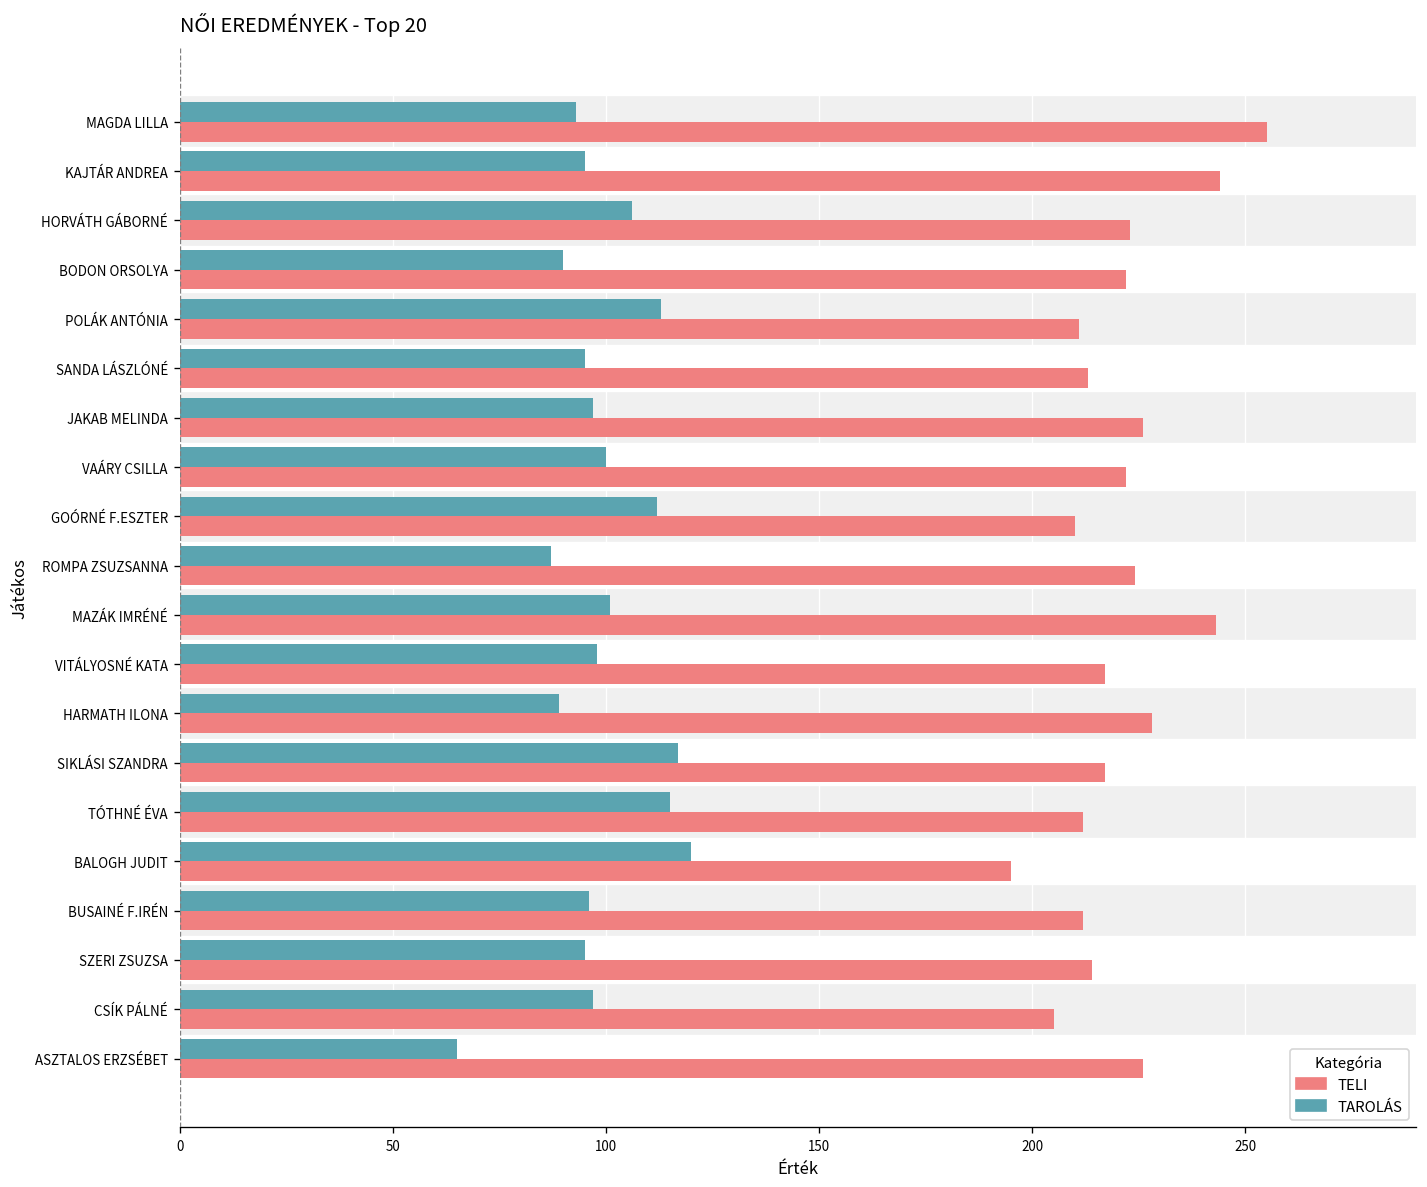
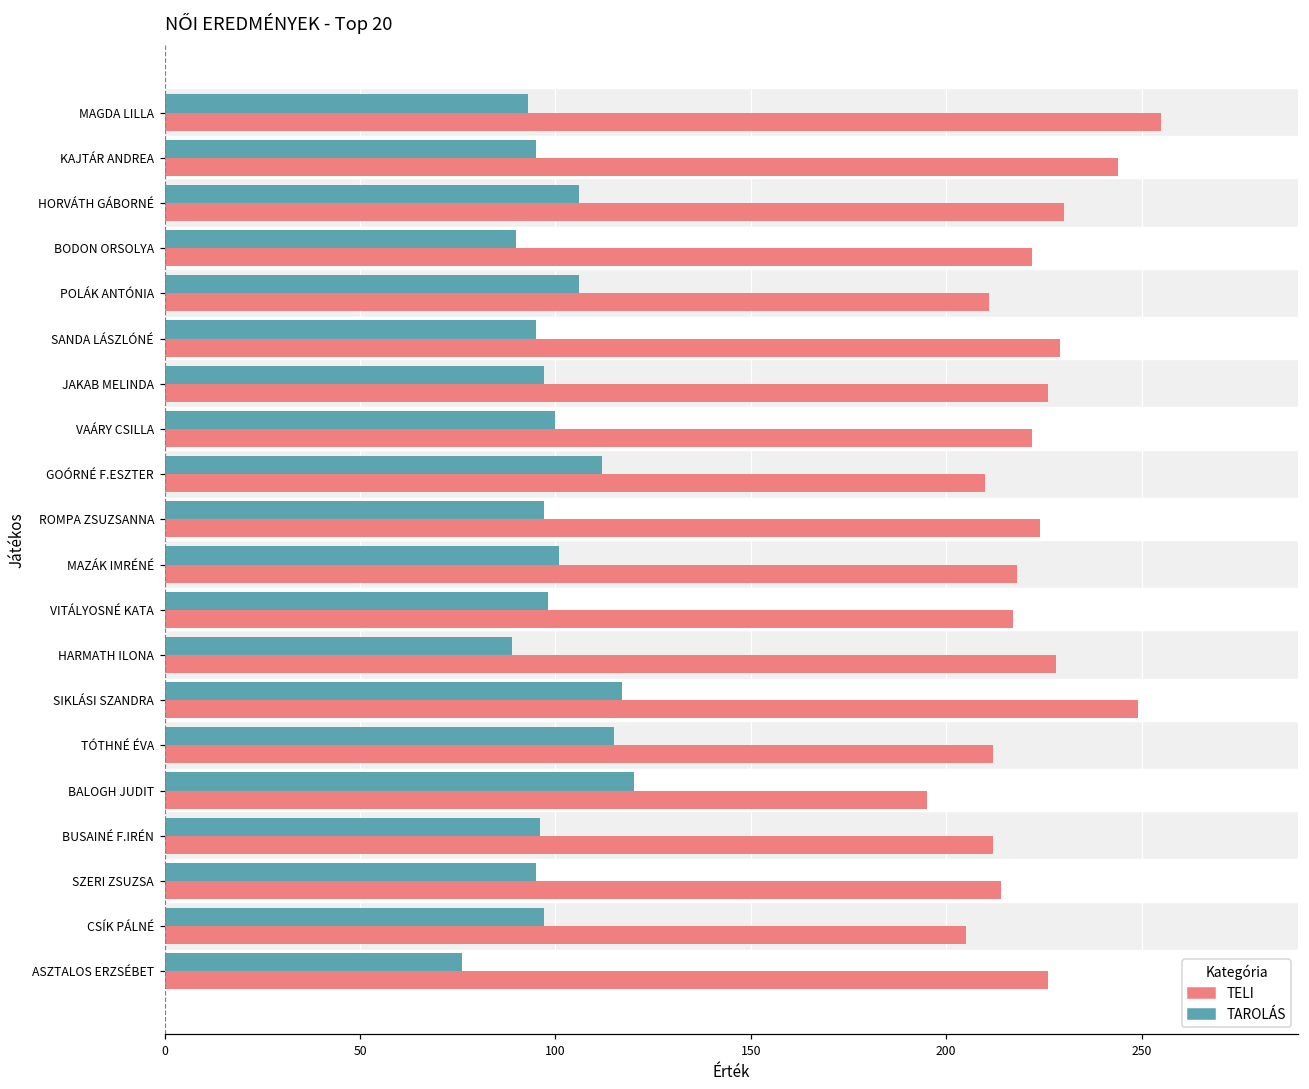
  {
    "TELI": {
      "MAGDA LILLA": 255,
      "KAJTÁR ANDREA": 244,
-     "HORVÁTH GÁBORNÉ": 223,
+     "HORVÁTH GÁBORNÉ": 230,
      "BODON ORSOLYA": 222,
      "POLÁK ANTÓNIA": 211,
-     "SANDA LÁSZLÓNÉ": 213,
+     "SANDA LÁSZLÓNÉ": 229,
      "JAKAB MELINDA": 226,
      "VAÁRY CSILLA": 222,
      "GOÓRNÉ F.ESZTER": 210,
      "ROMPA ZSUZSANNA": 224,
-     "MAZÁK IMRÉNÉ": 243,
+     "MAZÁK IMRÉNÉ": 218,
      "VITÁLYOSNÉ KATA": 217,
      "HARMATH ILONA": 228,
-     "SIKLÁSI SZANDRA": 217,
+     "SIKLÁSI SZANDRA": 249,
      "TÓTHNÉ ÉVA": 212,
      "BALOGH JUDIT": 195,
      "BUSAINÉ F.IRÉN": 212,
      "SZERI ZSUZSA": 214,
      "CSÍK PÁLNÉ": 205,
      "ASZTALOS ERZSÉBET": 226
    },
    "TAROLÁS": {
      "MAGDA LILLA": 93,
      "KAJTÁR ANDREA": 95,
      "HORVÁTH GÁBORNÉ": 106,
      "BODON ORSOLYA": 90,
-     "POLÁK ANTÓNIA": 113,
+     "POLÁK ANTÓNIA": 106,
      "SANDA LÁSZLÓNÉ": 95,
      "JAKAB MELINDA": 97,
      "VAÁRY CSILLA": 100,
      "GOÓRNÉ F.ESZTER": 112,
-     "ROMPA ZSUZSANNA": 87,
+     "ROMPA ZSUZSANNA": 97,
      "MAZÁK IMRÉNÉ": 101,
      "VITÁLYOSNÉ KATA": 98,
      "HARMATH ILONA": 89,
      "SIKLÁSI SZANDRA": 117,
      "TÓTHNÉ ÉVA": 115,
      "BALOGH JUDIT": 120,
      "BUSAINÉ F.IRÉN": 96,
      "SZERI ZSUZSA": 95,
      "CSÍK PÁLNÉ": 97,
-     "ASZTALOS ERZSÉBET": 65
+     "ASZTALOS ERZSÉBET": 76
    }
  }
